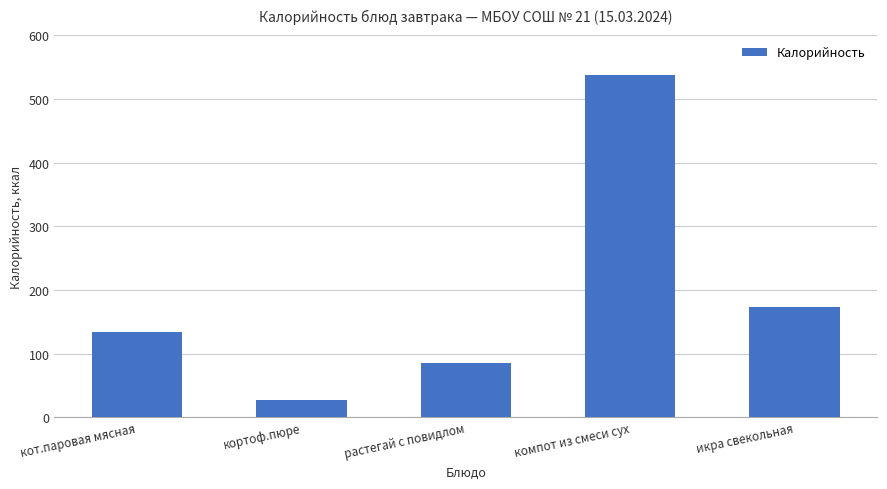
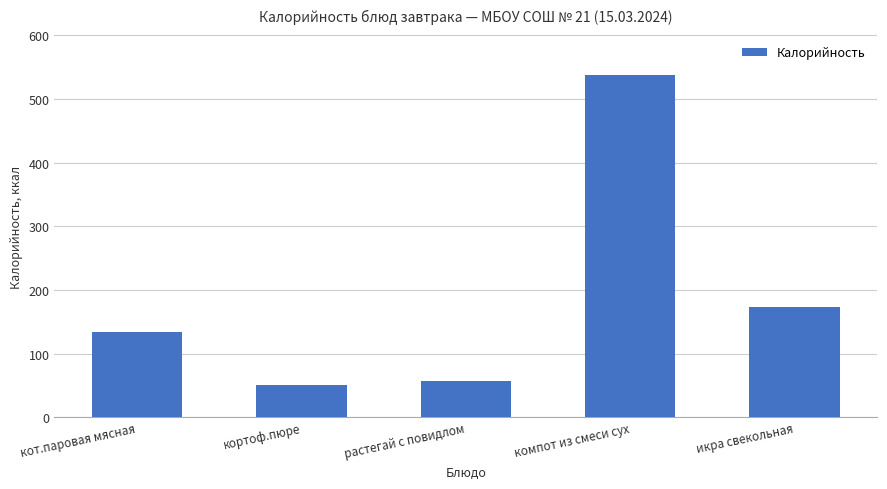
  {
    "кот.паровая мясная": 130,
-   "кортоф.пюре": 30,
-   "растегай с повидлом": 90,
+   "кортоф.пюре": 50,
+   "растегай с повидлом": 60,
    "компот из смеси сух": 540,
    "икра свекольная": 170
  }
